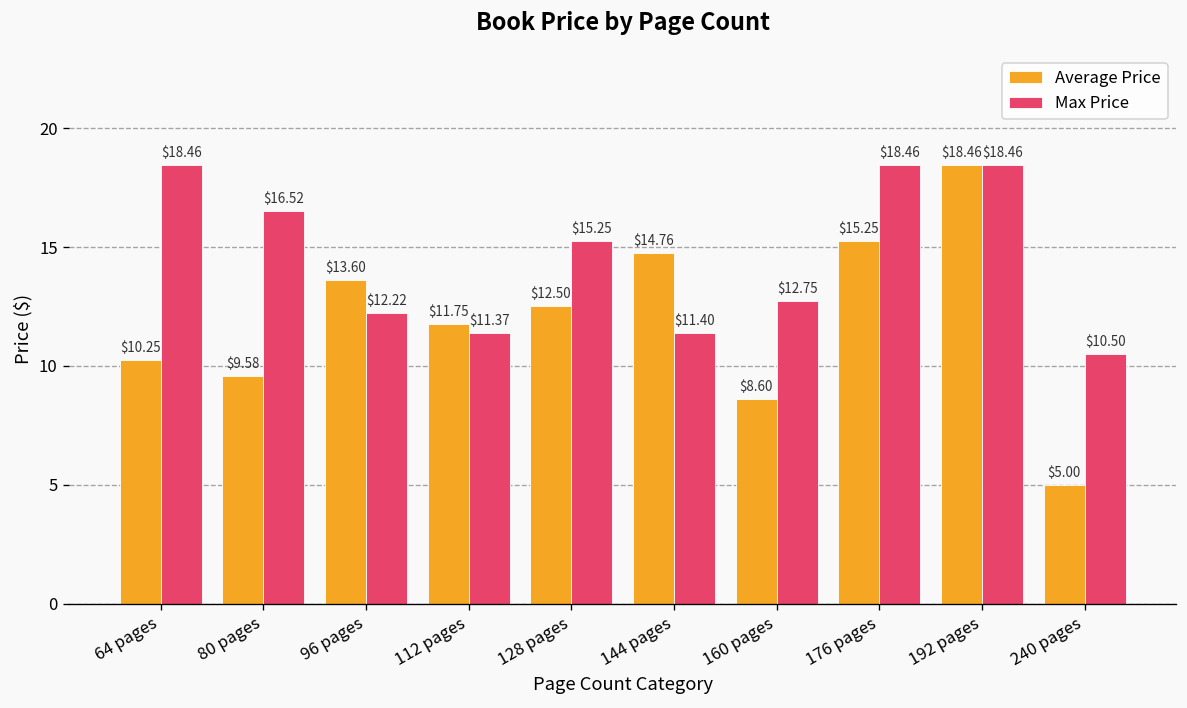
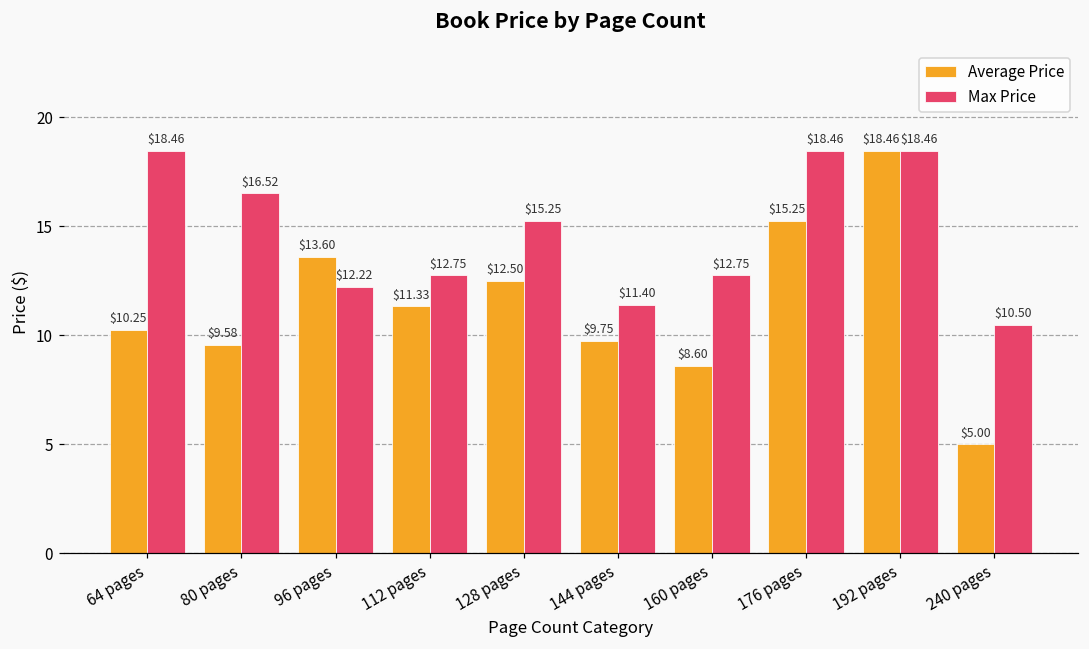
  {
    "Average Price": {
      "64 pages": "$10.25",
      "80 pages": "$9.58",
      "96 pages": "$13.60",
-     "112 pages": "$11.75",
+     "112 pages": "$11.33",
      "128 pages": "$12.50",
-     "144 pages": "$14.76",
+     "144 pages": "$9.75",
      "160 pages": "$8.60",
      "176 pages": "$15.25",
      "192 pages": "$18.46",
      "240 pages": "$5.00"
    },
    "Max Price": {
      "64 pages": "$18.46",
      "80 pages": "$16.52",
      "96 pages": "$12.22",
-     "112 pages": "$11.37",
+     "112 pages": "$12.75",
      "128 pages": "$15.25",
      "144 pages": "$11.40",
      "160 pages": "$12.75",
      "176 pages": "$18.46",
      "192 pages": "$18.46",
      "240 pages": "$10.50"
    }
  }
